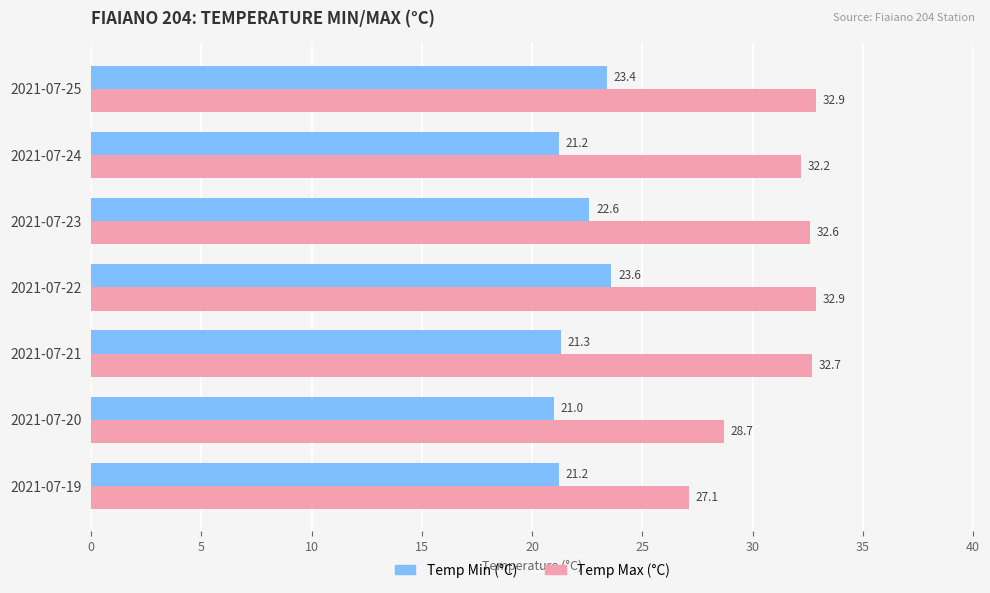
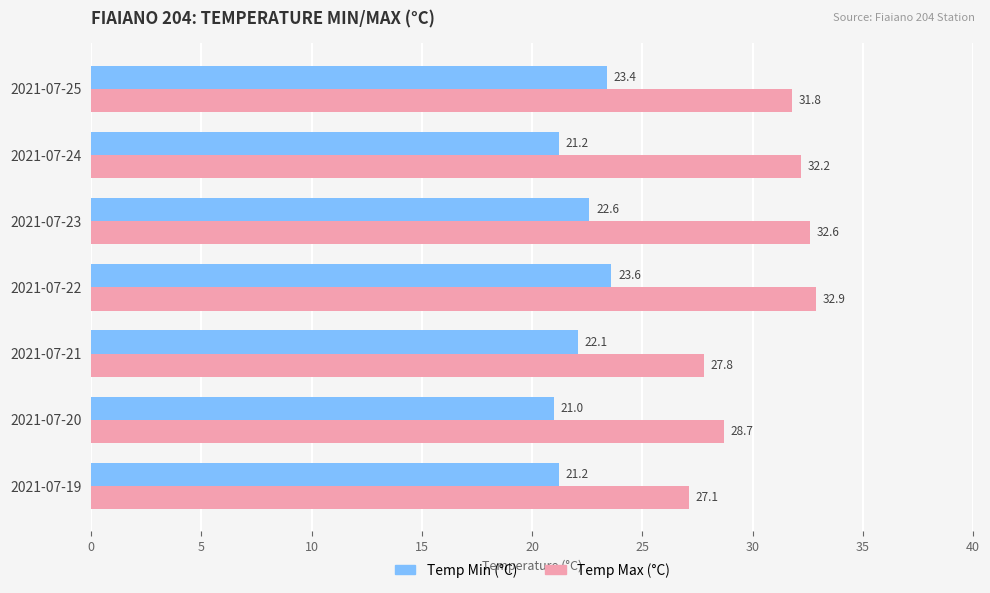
  {
    "Temp Min (°C)": {
      "2021-07-25": 23.4,
      "2021-07-24": 21.2,
      "2021-07-23": 22.6,
      "2021-07-22": 23.6,
-     "2021-07-21": 21.3,
+     "2021-07-21": 22.1,
      "2021-07-20": 21.0,
      "2021-07-19": 21.2
    },
    "Temp Max (°C)": {
-     "2021-07-25": 32.9,
+     "2021-07-25": 31.8,
      "2021-07-24": 32.2,
      "2021-07-23": 32.6,
      "2021-07-22": 32.9,
-     "2021-07-21": 32.7,
+     "2021-07-21": 27.8,
      "2021-07-20": 28.7,
      "2021-07-19": 27.1
    }
  }
